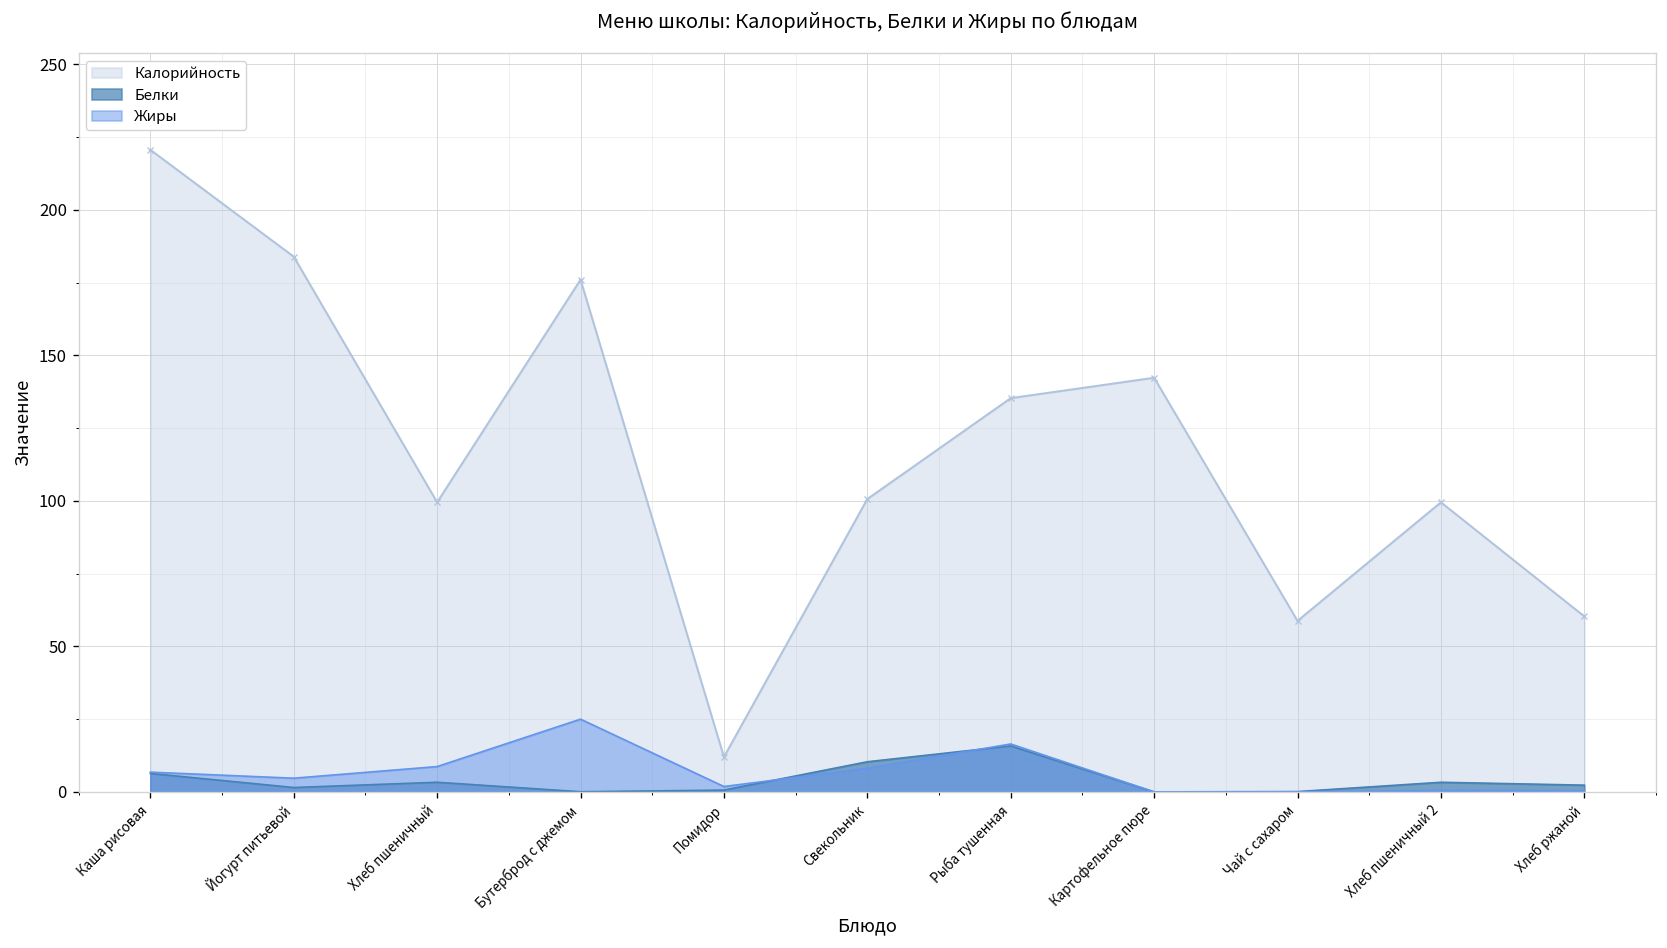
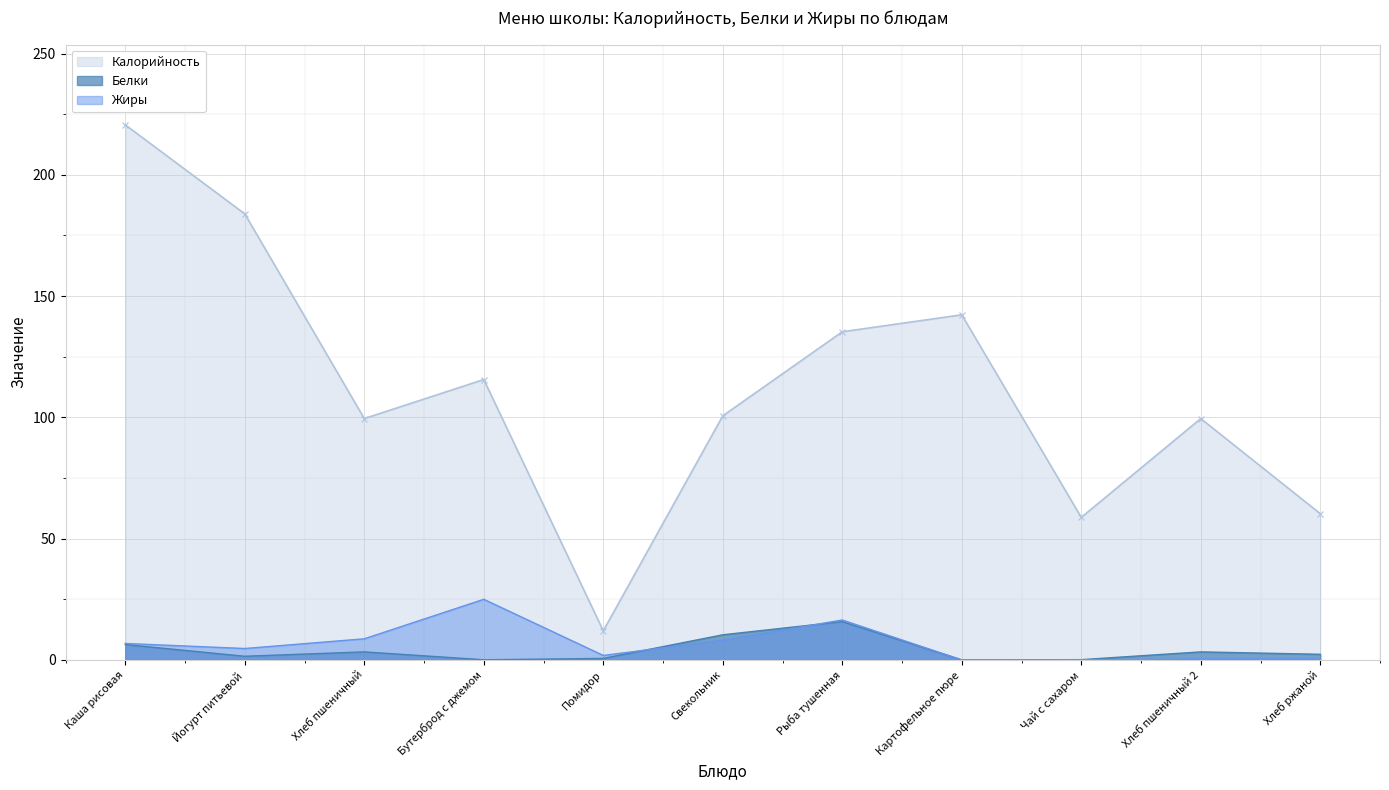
  {
    "Калорийность": {
      "Каша рисовая": 221,
      "Йогурт питьевой": 184,
      "Хлеб пшеничный": 100,
-     "Бутерброд с джемом": 176,
+     "Бутерброд с джемом": 116,
      "Помидор": 12,
      "Свекольник": 101,
      "Рыба тушенная": 135,
      "Картофельное пюре": 142,
      "Чай с сахаром": 59,
      "Хлеб пшеничный 2": 100,
      "Хлеб ржаной": 60
    },
    "Белки": {
      "Йогурт питьевой": 2,
      "Хлеб пшеничный": 3,
      "Бутерброд с джемом": 0,
      "Помидор": 1,
      "Свекольник": 10,
      "Хлеб пшеничный 2": 3,
      "Хлеб ржаной": 2
    },
    "Жиры": {
      "Йогурт питьевой": 5,
      "Хлеб пшеничный": 9,
      "Бутерброд с джемом": 25,
      "Помидор": 2,
      "Свекольник": 8,
      "Хлеб пшеничный 2": 0,
      "Хлеб ржаной": 0
    }
  }
